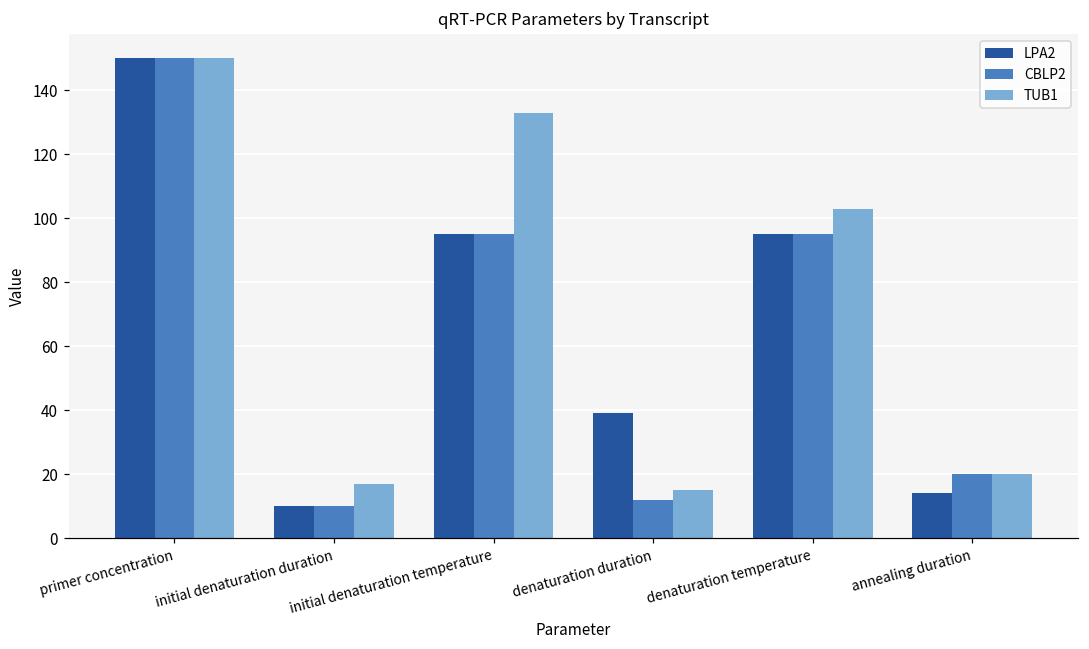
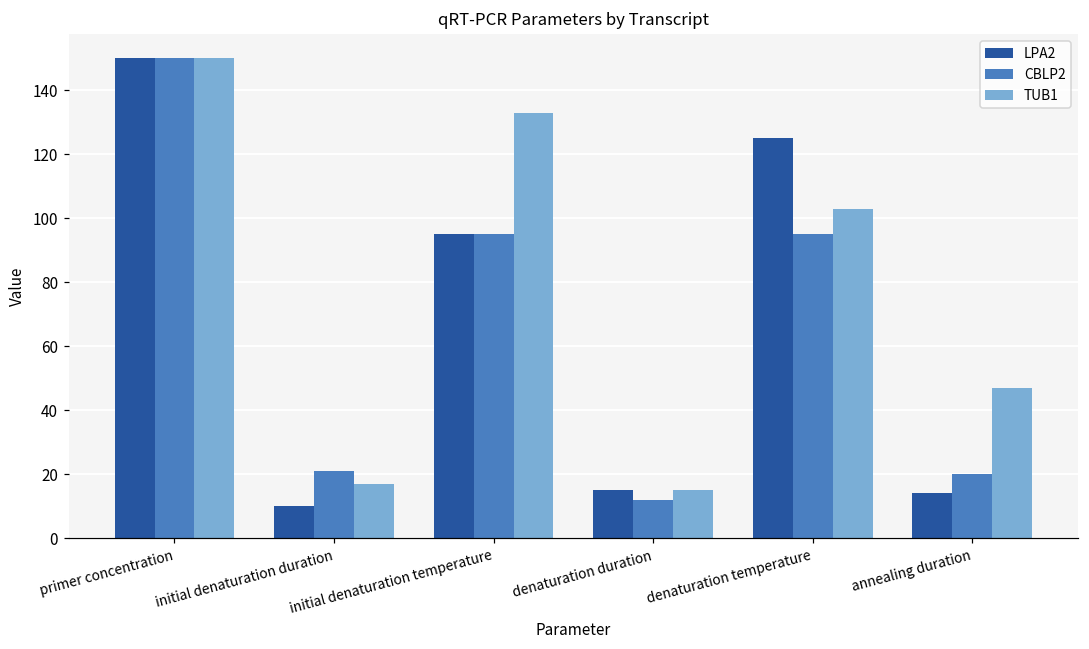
  {
    "LPA2": {
      "primer concentration": 150,
      "initial denaturation duration": 10,
      "initial denaturation temperature": 95,
-     "denaturation duration": 39,
-     "denaturation temperature": 95,
+     "denaturation duration": 15,
+     "denaturation temperature": 125,
      "annealing duration": 14
    },
    "CBLP2": {
      "primer concentration": 150,
-     "initial denaturation duration": 10,
+     "initial denaturation duration": 21,
      "initial denaturation temperature": 95,
      "denaturation duration": 12,
      "denaturation temperature": 95,
      "annealing duration": 20
    },
    "TUB1": {
      "primer concentration": 150,
      "initial denaturation duration": 17,
      "initial denaturation temperature": 133,
      "denaturation duration": 15,
      "denaturation temperature": 103,
-     "annealing duration": 20
+     "annealing duration": 47
    }
  }
